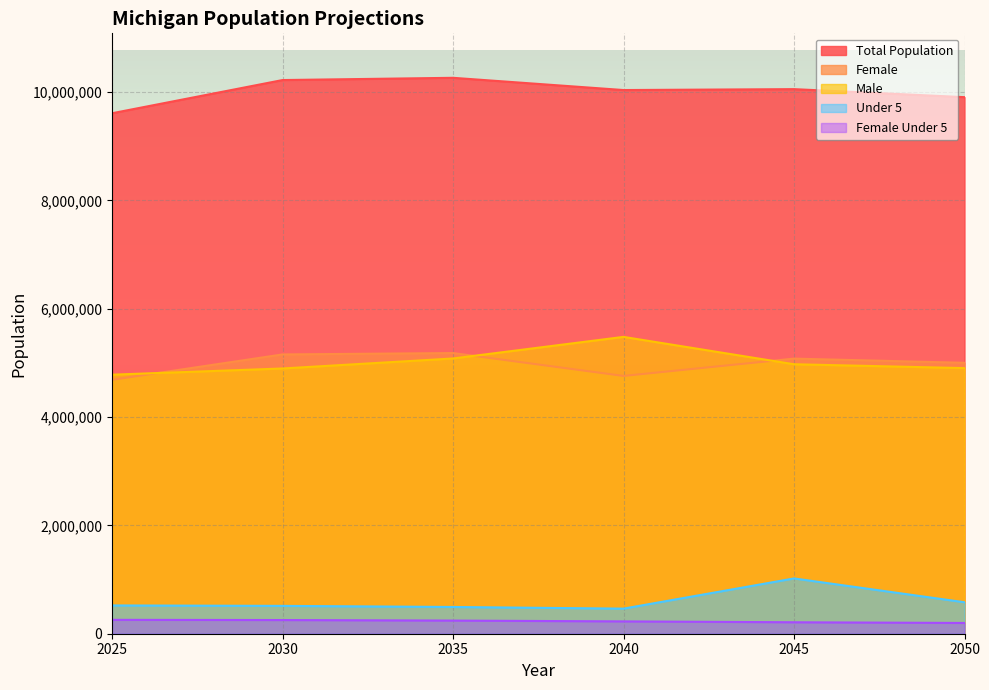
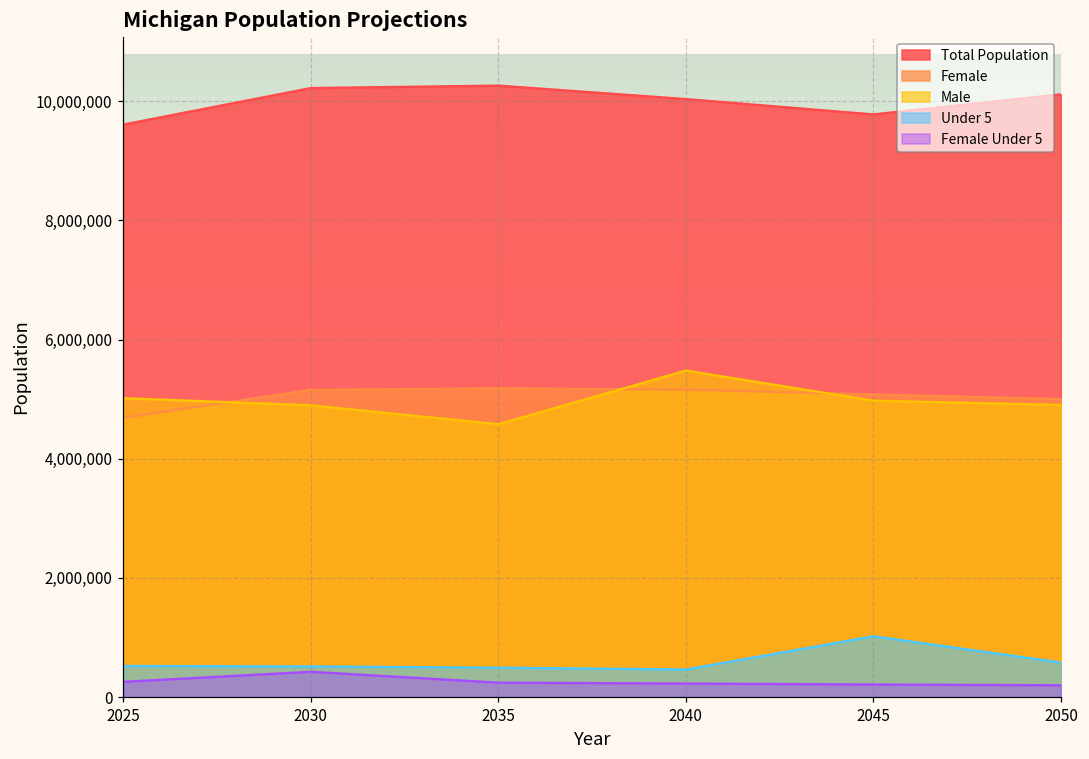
  {
    "Total Population": {
      "2025": "9,600,000",
      "2030": "10,200,000",
      "2035": "10,300,000",
      "2040": "10,000,000",
-     "2045": "10,100,000",
-     "2050": "9,900,000"
+     "2045": "9,800,000",
+     "2050": "10,100,000"
    },
    "Female": {
      "2025": "4,700,000",
      "2030": "5,200,000",
      "2035": "5,200,000",
-     "2040": "4,800,000",
+     "2040": "5,200,000",
      "2045": "5,100,000",
      "2050": "5,000,000"
    },
    "Male": {
-     "2025": "4,800,000",
+     "2025": "5,000,000",
      "2030": "4,900,000",
-     "2035": "5,100,000",
+     "2035": "4,600,000",
      "2040": "5,500,000",
      "2045": "5,000,000",
      "2050": "4,900,000"
    },
    "Under 5": {
      "2025": "500,000",
      "2030": "500,000",
      "2035": "500,000",
      "2040": "500,000",
      "2045": "1,000,000",
      "2050": "600,000"
    },
    "Female Under 5": {
      "2025": "300,000",
-     "2030": "300,000",
+     "2030": "400,000",
      "2035": "200,000",
      "2040": "200,000",
      "2045": "200,000",
      "2050": "200,000"
    }
  }
